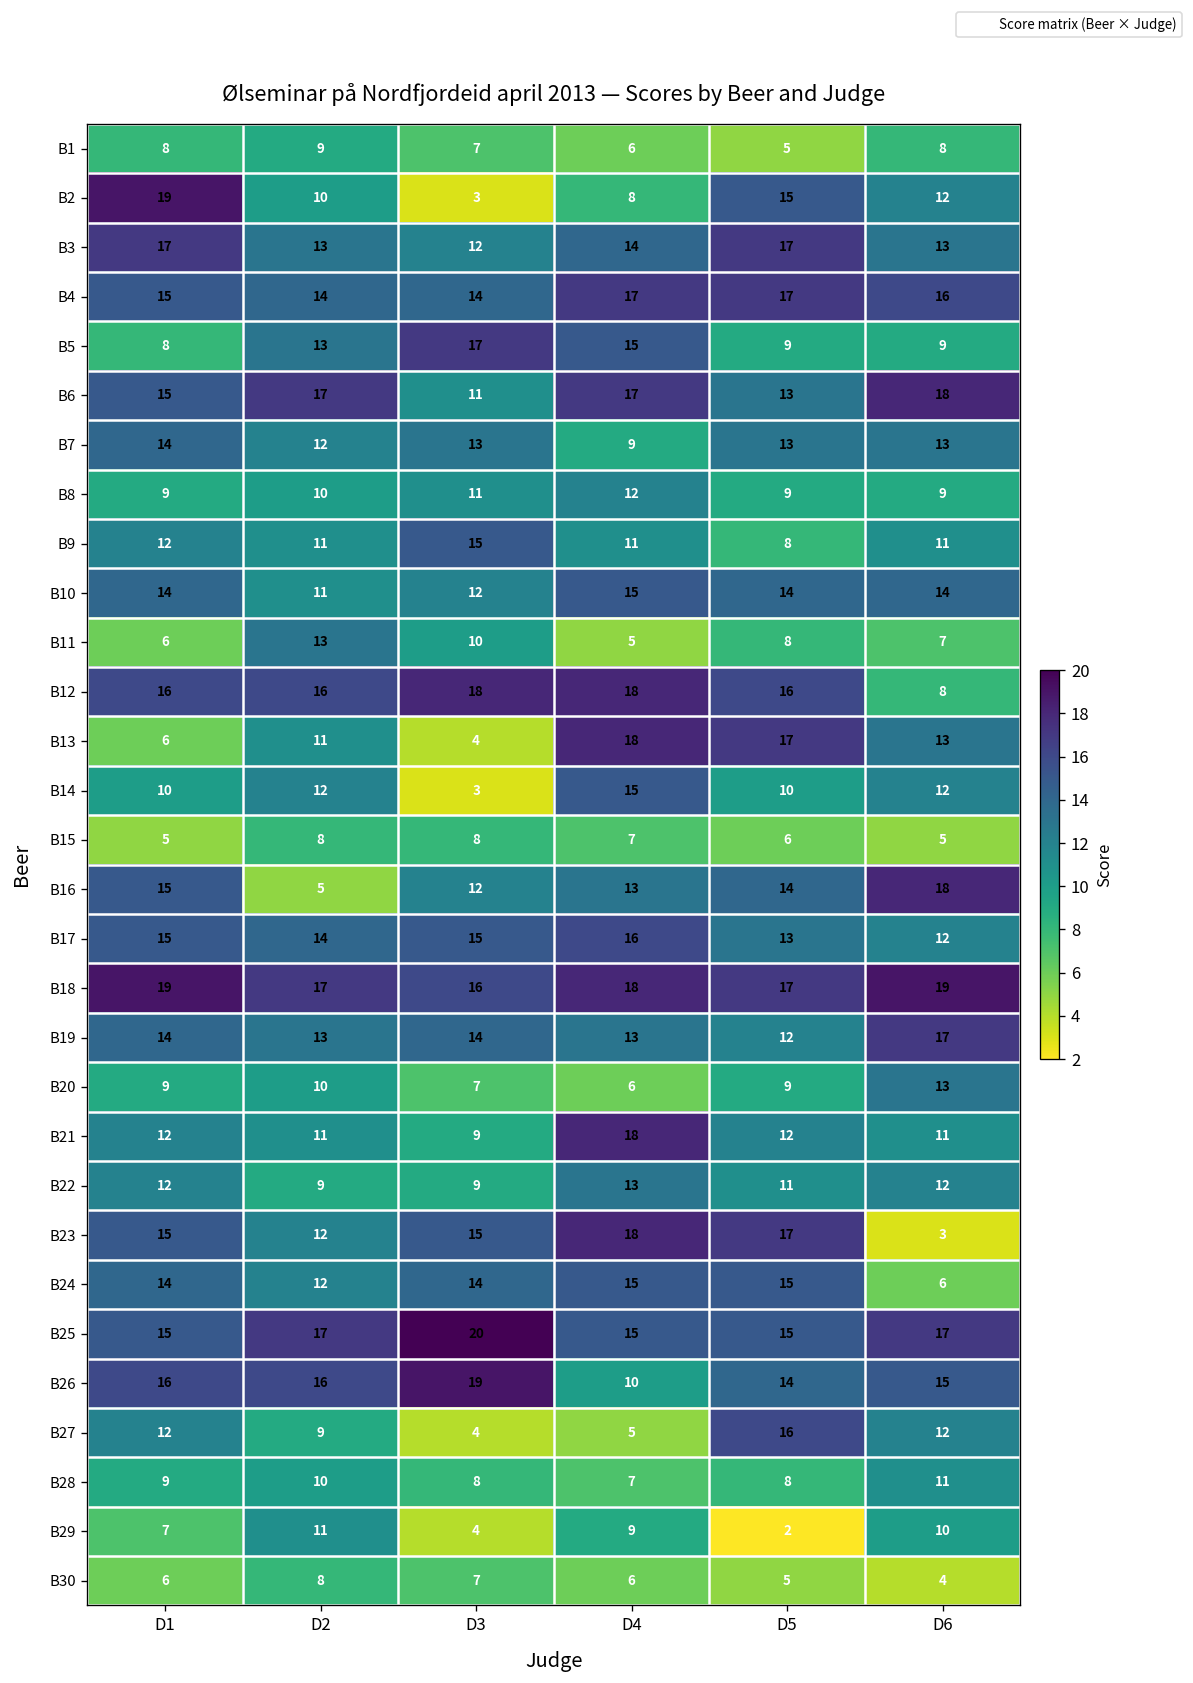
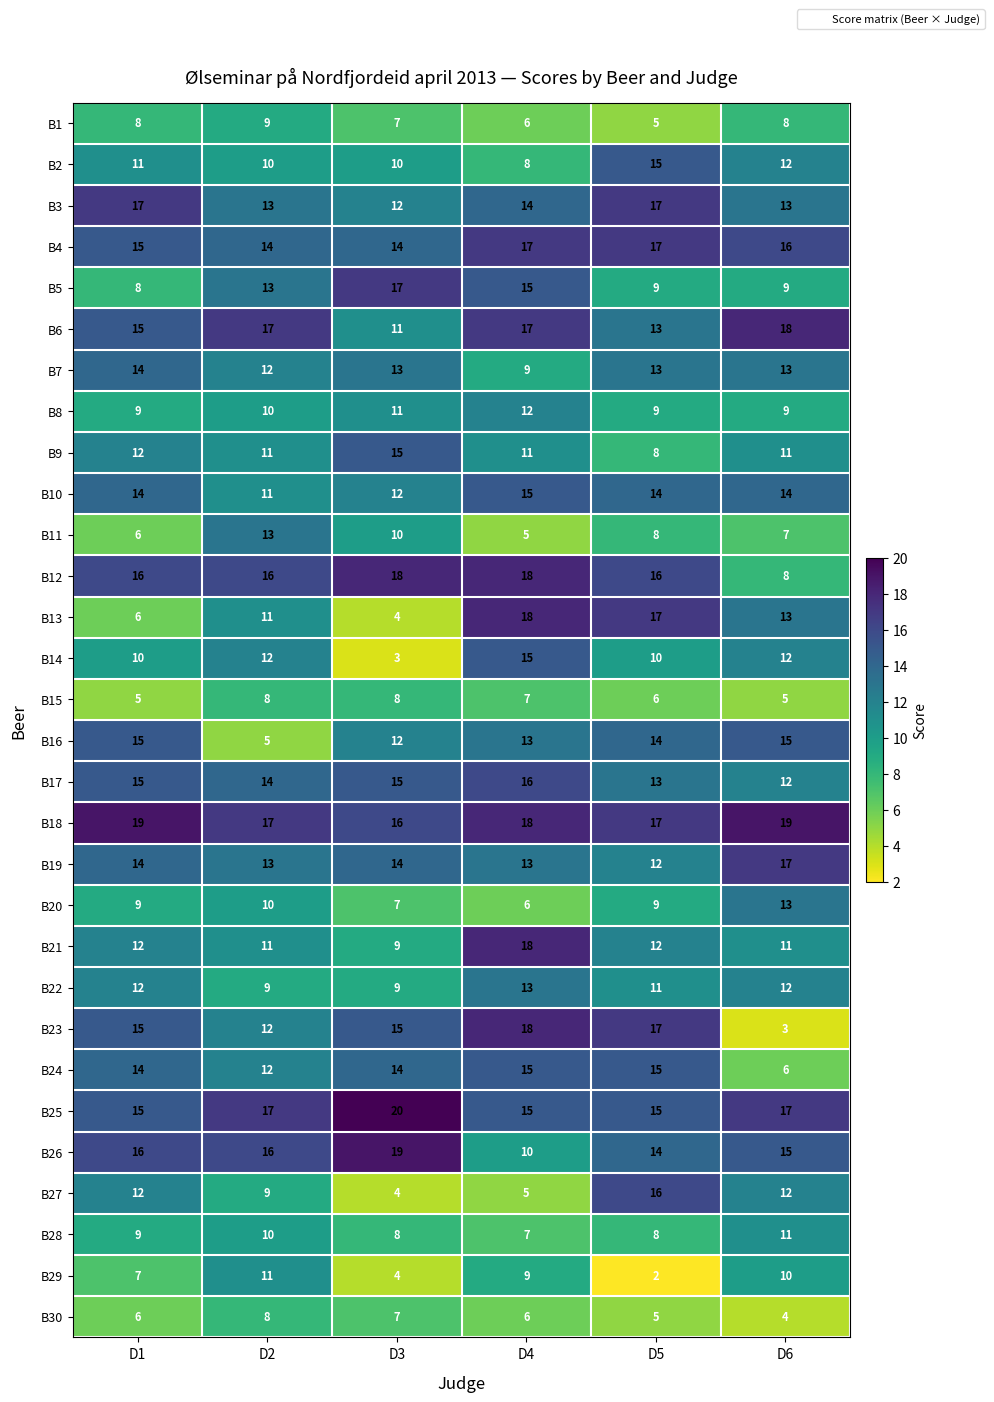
  {
    "B1": {
      "D1": 8,
      "D2": 9,
      "D3": 7,
      "D4": 6,
      "D5": 5,
      "D6": 8
    },
    "B2": {
-     "D1": 19,
+     "D1": 11,
      "D2": 10,
-     "D3": 3,
+     "D3": 10,
      "D4": 8,
      "D5": 15,
      "D6": 12
    },
    "B3": {
      "D1": 17,
      "D2": 13,
      "D3": 12,
      "D4": 14,
      "D5": 17,
      "D6": 13
    },
    "B4": {
      "D1": 15,
      "D2": 14,
      "D3": 14,
      "D4": 17,
      "D5": 17,
      "D6": 16
    },
    "B5": {
      "D1": 8,
      "D2": 13,
      "D3": 17,
      "D4": 15,
      "D5": 9,
      "D6": 9
    },
    "B6": {
      "D1": 15,
      "D2": 17,
      "D3": 11,
      "D4": 17,
      "D5": 13,
      "D6": 18
    },
    "B7": {
      "D1": 14,
      "D2": 12,
      "D3": 13,
      "D4": 9,
      "D5": 13,
      "D6": 13
    },
    "B8": {
      "D1": 9,
      "D2": 10,
      "D3": 11,
      "D4": 12,
      "D5": 9,
      "D6": 9
    },
    "B9": {
      "D1": 12,
      "D2": 11,
      "D3": 15,
      "D4": 11,
      "D5": 8,
      "D6": 11
    },
    "B10": {
      "D1": 14,
      "D2": 11,
      "D3": 12,
      "D4": 15,
      "D5": 14,
      "D6": 14
    },
    "B11": {
      "D1": 6,
      "D2": 13,
      "D3": 10,
      "D4": 5,
      "D5": 8,
      "D6": 7
    },
    "B12": {
      "D1": 16,
      "D2": 16,
      "D3": 18,
      "D4": 18,
      "D5": 16,
      "D6": 8
    },
    "B13": {
      "D1": 6,
      "D2": 11,
      "D3": 4,
      "D4": 18,
      "D5": 17,
      "D6": 13
    },
    "B14": {
      "D1": 10,
      "D2": 12,
      "D3": 3,
      "D4": 15,
      "D5": 10,
      "D6": 12
    },
    "B15": {
      "D1": 5,
      "D2": 8,
      "D3": 8,
      "D4": 7,
      "D5": 6,
      "D6": 5
    },
    "B16": {
      "D1": 15,
      "D2": 5,
      "D3": 12,
      "D4": 13,
      "D5": 14,
-     "D6": 18
+     "D6": 15
    },
    "B17": {
      "D1": 15,
      "D2": 14,
      "D3": 15,
      "D4": 16,
      "D5": 13,
      "D6": 12
    },
    "B18": {
      "D1": 19,
      "D2": 17,
      "D3": 16,
      "D4": 18,
      "D5": 17,
      "D6": 19
    },
    "B19": {
      "D1": 14,
      "D2": 13,
      "D3": 14,
      "D4": 13,
      "D5": 12,
      "D6": 17
    },
    "B20": {
      "D1": 9,
      "D2": 10,
      "D3": 7,
      "D4": 6,
      "D5": 9,
      "D6": 13
    },
    "B21": {
      "D1": 12,
      "D2": 11,
      "D3": 9,
      "D4": 18,
      "D5": 12,
      "D6": 11
    },
    "B22": {
      "D1": 12,
      "D2": 9,
      "D3": 9,
      "D4": 13,
      "D5": 11,
      "D6": 12
    },
    "B23": {
      "D1": 15,
      "D2": 12,
      "D3": 15,
      "D4": 18,
      "D5": 17,
      "D6": 3
    },
    "B24": {
      "D1": 14,
      "D2": 12,
      "D3": 14,
      "D4": 15,
      "D5": 15,
      "D6": 6
    },
    "B25": {
      "D1": 15,
      "D2": 17,
      "D3": 20,
      "D4": 15,
      "D5": 15,
      "D6": 17
    },
    "B26": {
      "D1": 16,
      "D2": 16,
      "D3": 19,
      "D4": 10,
      "D5": 14,
      "D6": 15
    },
    "B27": {
      "D1": 12,
      "D2": 9,
      "D3": 4,
      "D4": 5,
      "D5": 16,
      "D6": 12
    },
    "B28": {
      "D1": 9,
      "D2": 10,
      "D3": 8,
      "D4": 7,
      "D5": 8,
      "D6": 11
    },
    "B29": {
      "D1": 7,
      "D2": 11,
      "D3": 4,
      "D4": 9,
      "D5": 2,
      "D6": 10
    },
    "B30": {
      "D1": 6,
      "D2": 8,
      "D3": 7,
      "D4": 6,
      "D5": 5,
      "D6": 4
    }
  }
